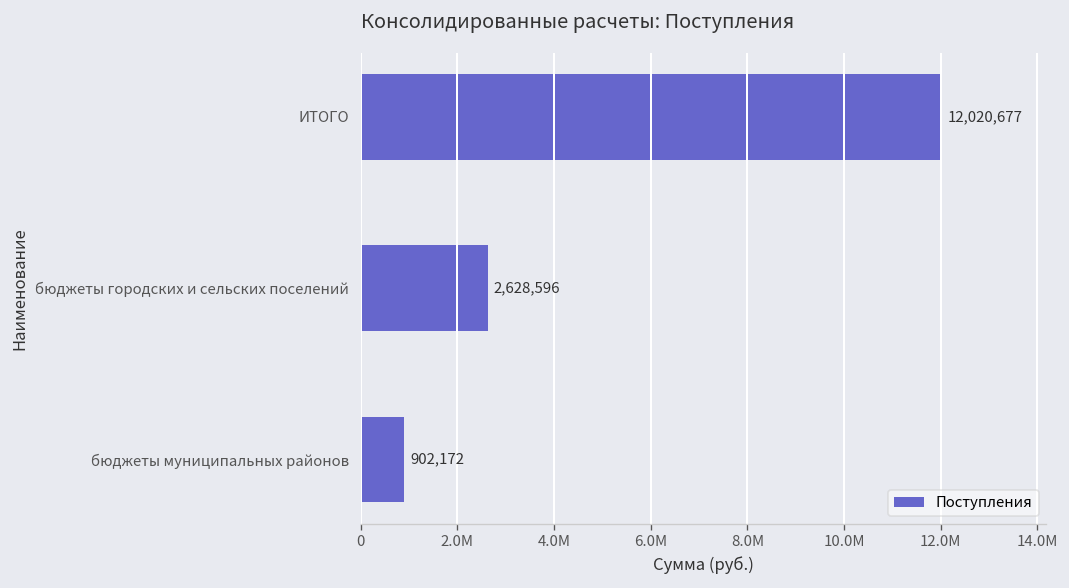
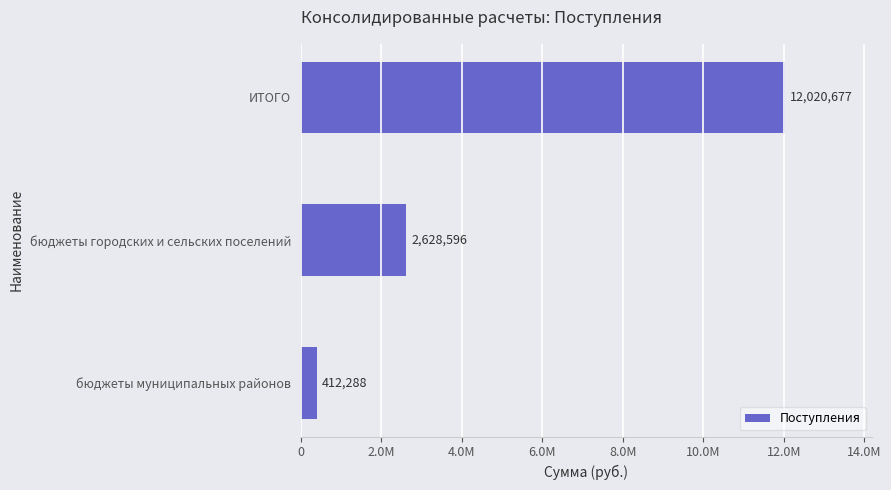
  {
    "ИТОГО": "12,020,677",
    "бюджеты городских и сельских поселений": "2,628,596",
-   "бюджеты муниципальных районов": "902,172"
+   "бюджеты муниципальных районов": "412,288"
  }
